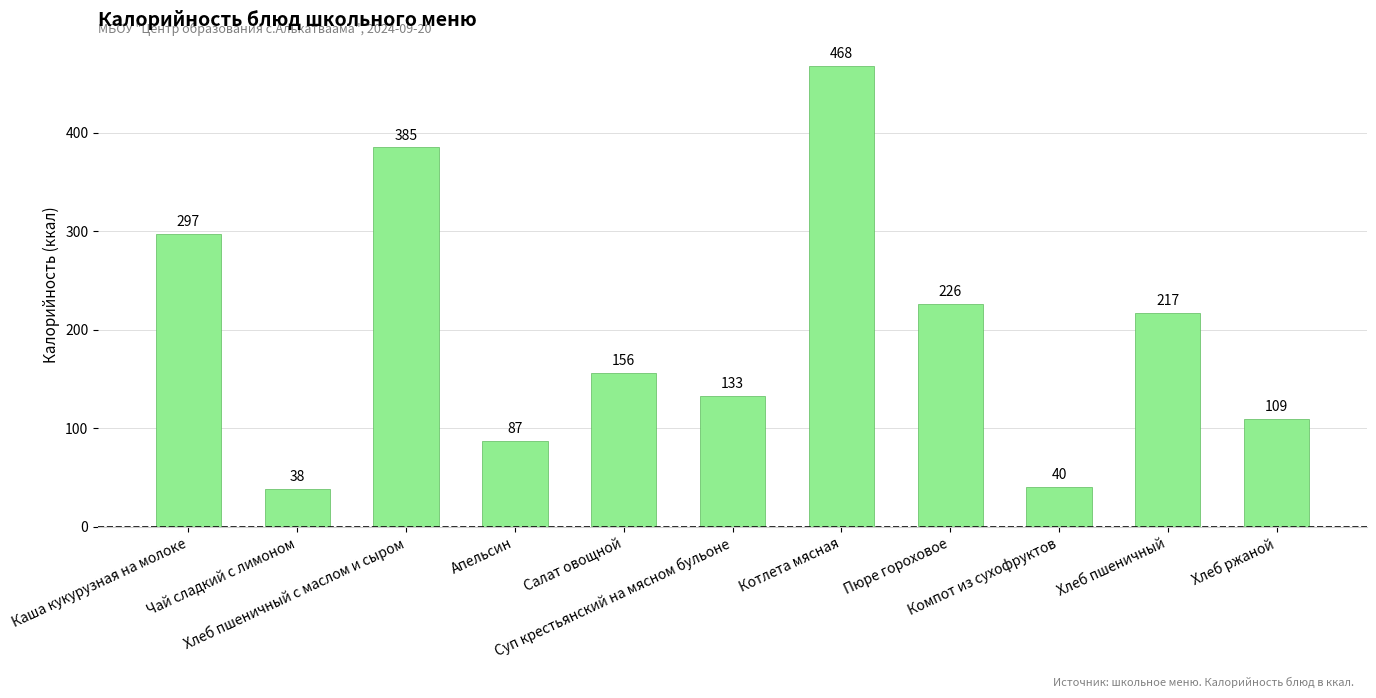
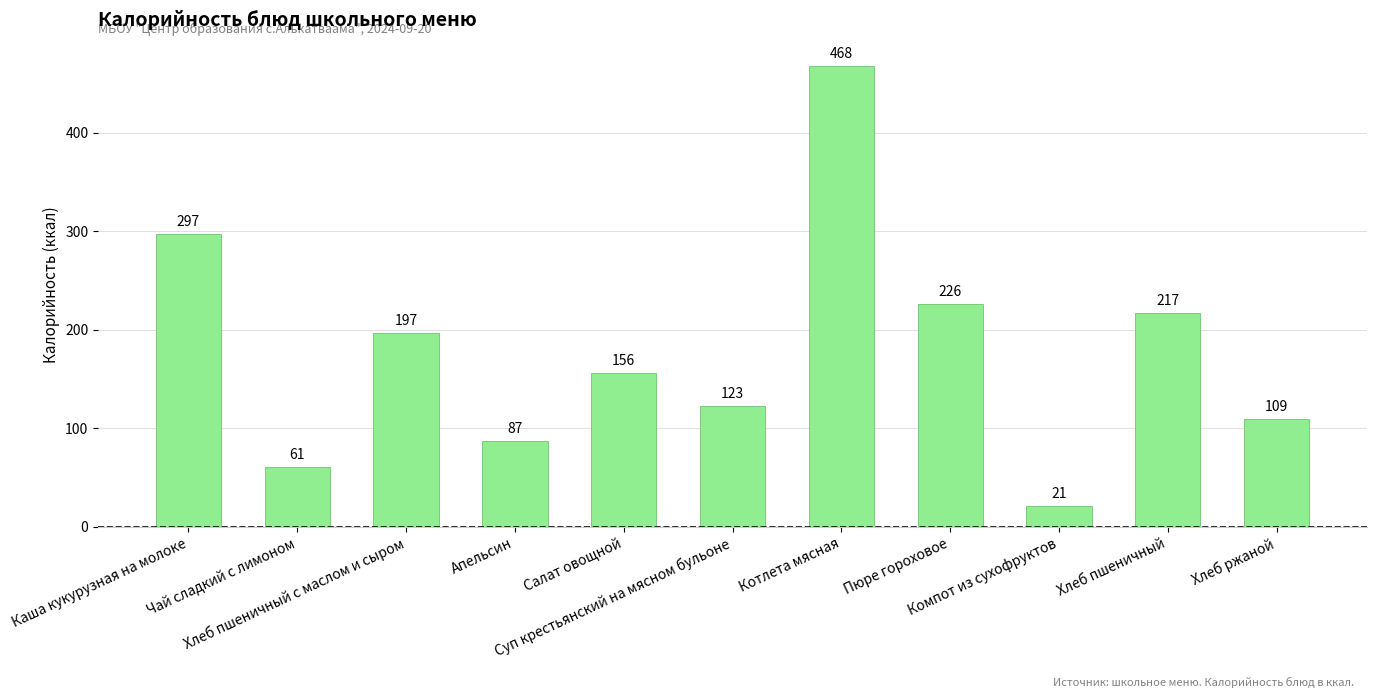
  {
    "Каша кукурузная на молоке": 297,
-   "Чай сладкий с лимоном": 38,
-   "Хлеб пшеничный с маслом и сыром": 385,
+   "Чай сладкий с лимоном": 61,
+   "Хлеб пшеничный с маслом и сыром": 197,
    "Апельсин": 87,
    "Салат овощной": 156,
-   "Суп крестьянский на мясном бульоне": 133,
+   "Суп крестьянский на мясном бульоне": 123,
    "Котлета мясная": 468,
    "Пюре гороховое": 226,
-   "Компот из сухофруктов": 40,
+   "Компот из сухофруктов": 21,
    "Хлеб пшеничный": 217,
    "Хлеб ржаной": 109
  }
